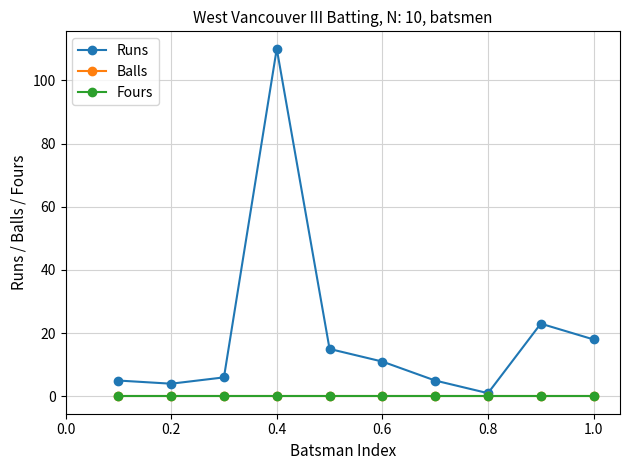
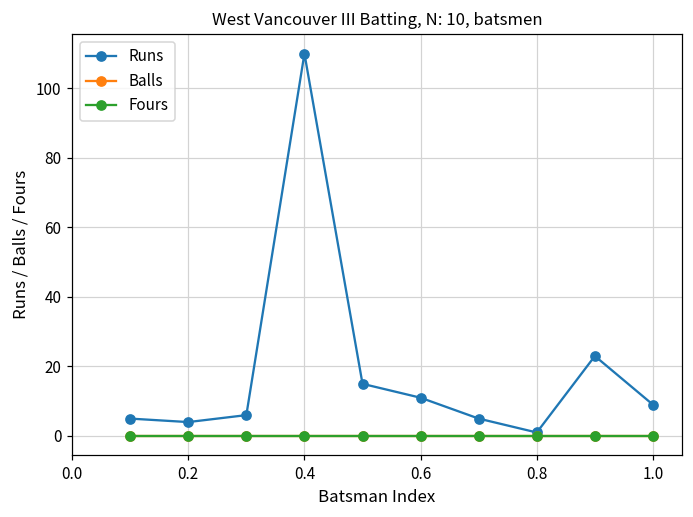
  {
    "Runs": {
      "0.2": 4,
      "0.4": 110,
      "0.6": 11,
      "0.8": 1,
-     "1.0": 18
+     "1.0": 9
    },
    "Fours": {
      "0.2": 0,
      "0.4": 0,
      "0.6": 0,
      "0.8": 0,
      "1.0": 0
    }
  }
